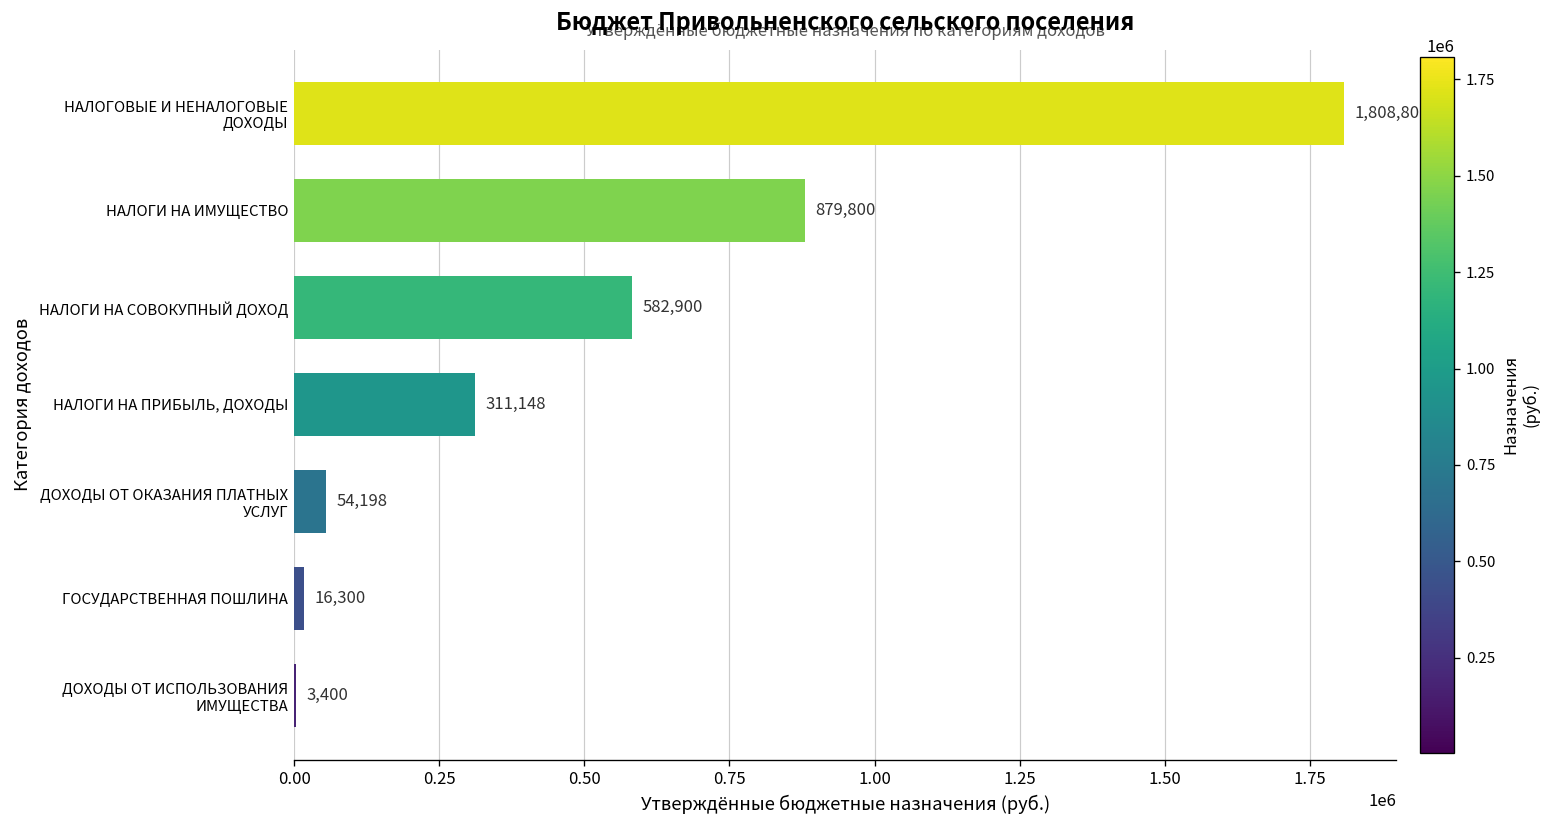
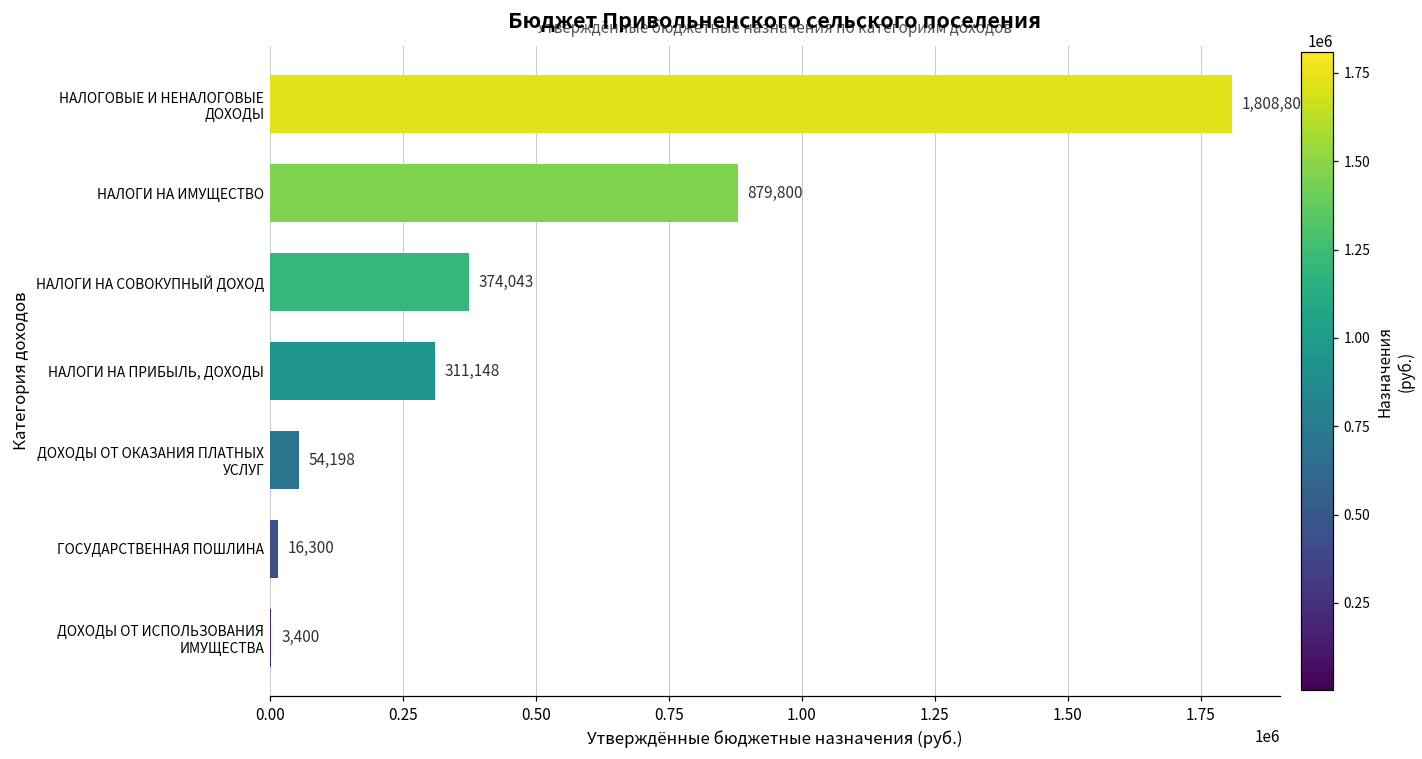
  {
    "НАЛОГОВЫЕ И НЕНАЛОГОВЫЕ ДОХОДЫ": "1,808,800",
    "НАЛОГИ НА ИМУЩЕСТВО": "879,800",
-   "НАЛОГИ НА СОВОКУПНЫЙ ДОХОД": "582,900",
+   "НАЛОГИ НА СОВОКУПНЫЙ ДОХОД": "374,043",
    "НАЛОГИ НА ПРИБЫЛЬ, ДОХОДЫ": "311,148",
    "ДОХОДЫ ОТ ОКАЗАНИЯ ПЛАТНЫХ УСЛУГ": "54,198",
    "ГОСУДАРСТВЕННАЯ ПОШЛИНА": "16,300",
    "ДОХОДЫ ОТ ИСПОЛЬЗОВАНИЯ ИМУЩЕСТВА": "3,400"
  }
